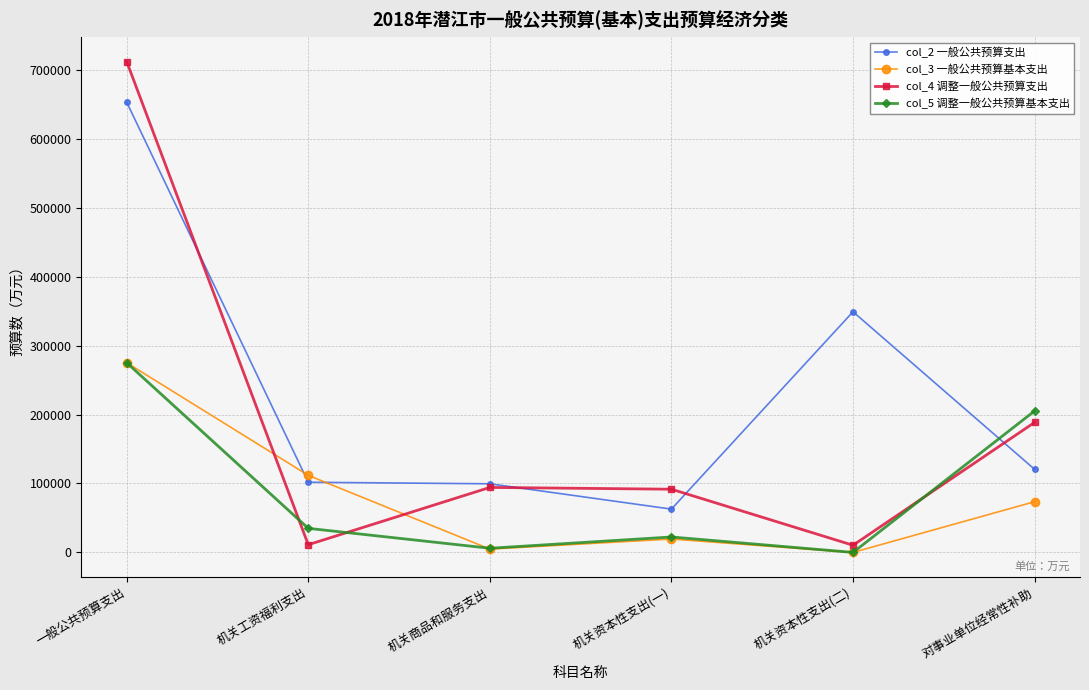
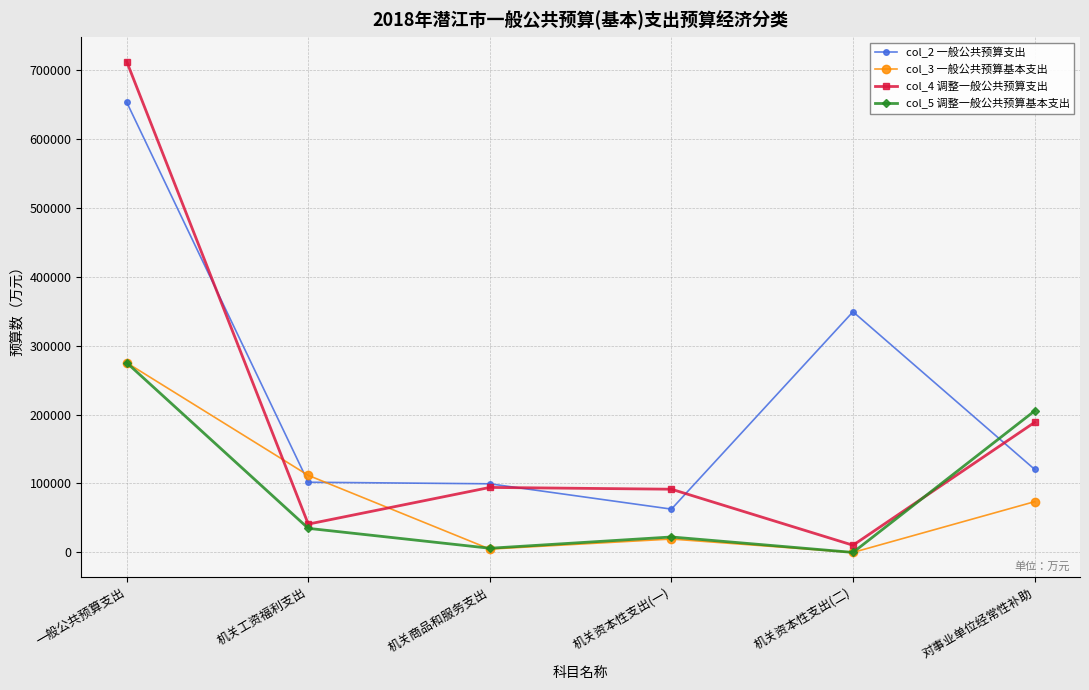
  {
    "col_2 一般公共预算支出": {
      "一般公共预算支出": 650000,
      "机关工资福利支出": 100000,
      "机关商品和服务支出": 100000,
      "机关资本性支出(一)": 60000,
      "机关资本性支出(二)": 350000,
      "对事业单位经常性补助": 120000
    },
    "col_3 一般公共预算基本支出": {
      "机关工资福利支出": 110000,
      "对事业单位经常性补助": 70000
    },
    "col_4 调整一般公共预算支出": {
      "一般公共预算支出": 710000,
-     "机关工资福利支出": 10000,
+     "机关工资福利支出": 40000,
      "机关商品和服务支出": 90000,
      "机关资本性支出(一)": 90000,
      "机关资本性支出(二)": 10000,
      "对事业单位经常性补助": 190000
    },
    "col_5 调整一般公共预算基本支出": {
      "机关工资福利支出": 30000,
      "对事业单位经常性补助": 210000
    }
  }
